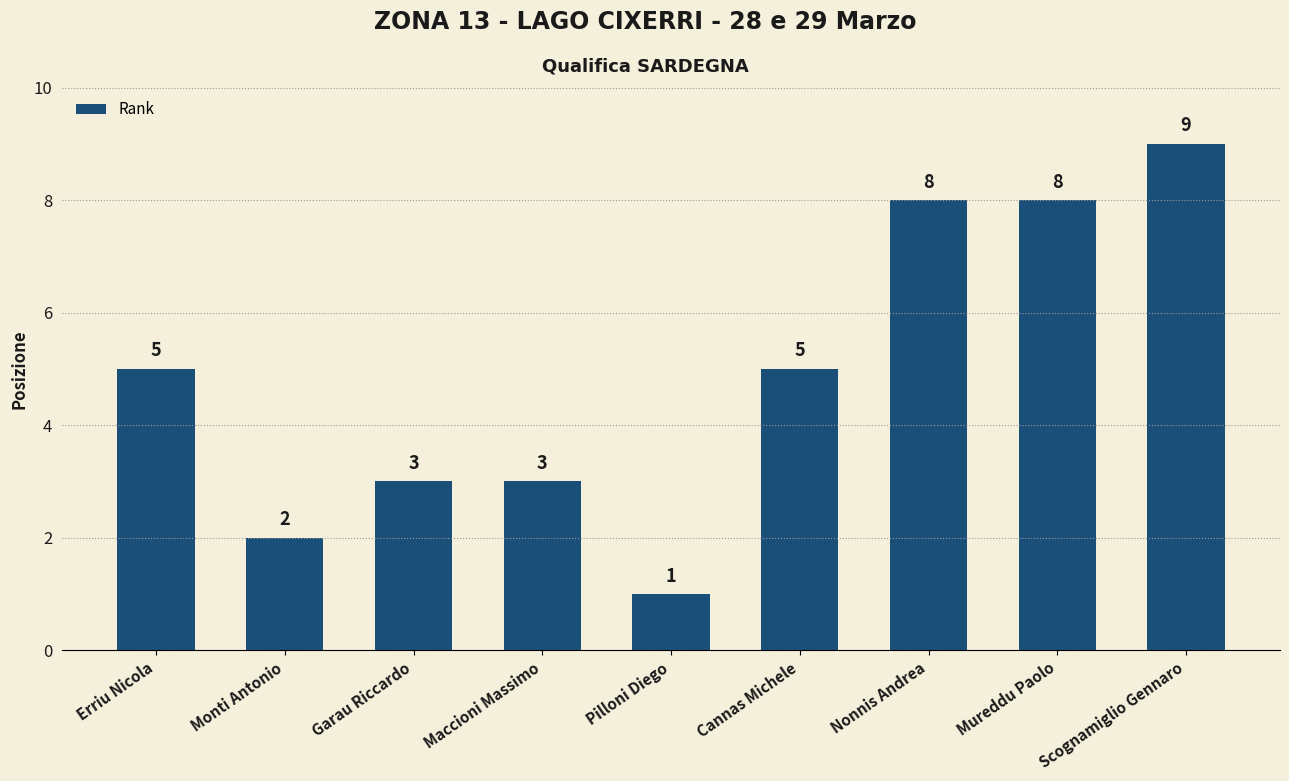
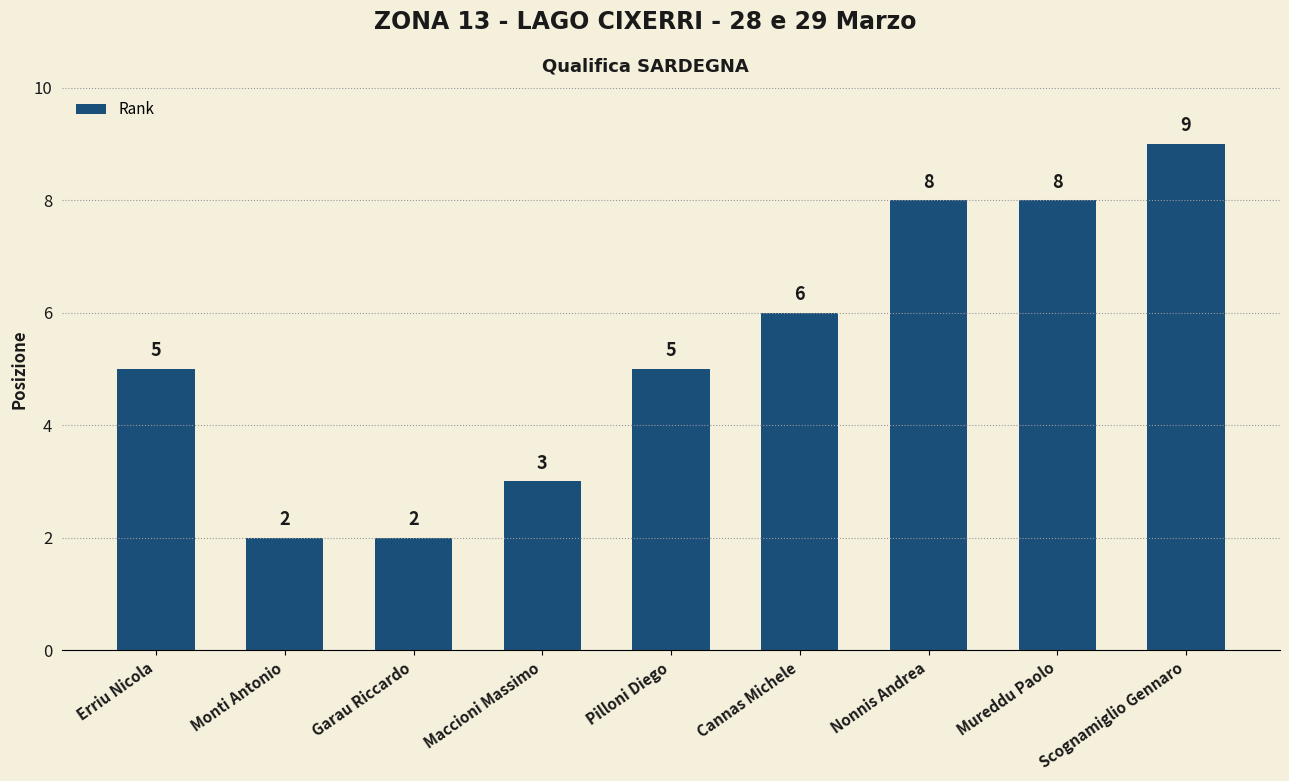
  {
    "Erriu Nicola": 5,
    "Monti Antonio": 2,
-   "Garau Riccardo": 3,
+   "Garau Riccardo": 2,
    "Maccioni Massimo": 3,
-   "Pilloni Diego": 1,
-   "Cannas Michele": 5,
+   "Pilloni Diego": 5,
+   "Cannas Michele": 6,
    "Nonnis Andrea": 8,
    "Mureddu Paolo": 8,
    "Scognamiglio Gennaro": 9
  }
